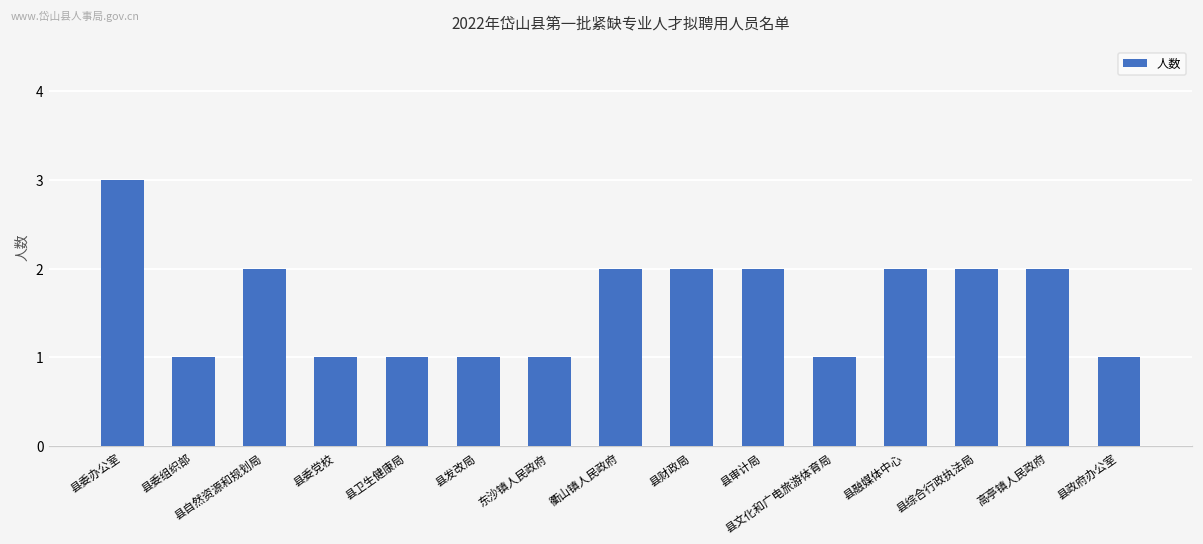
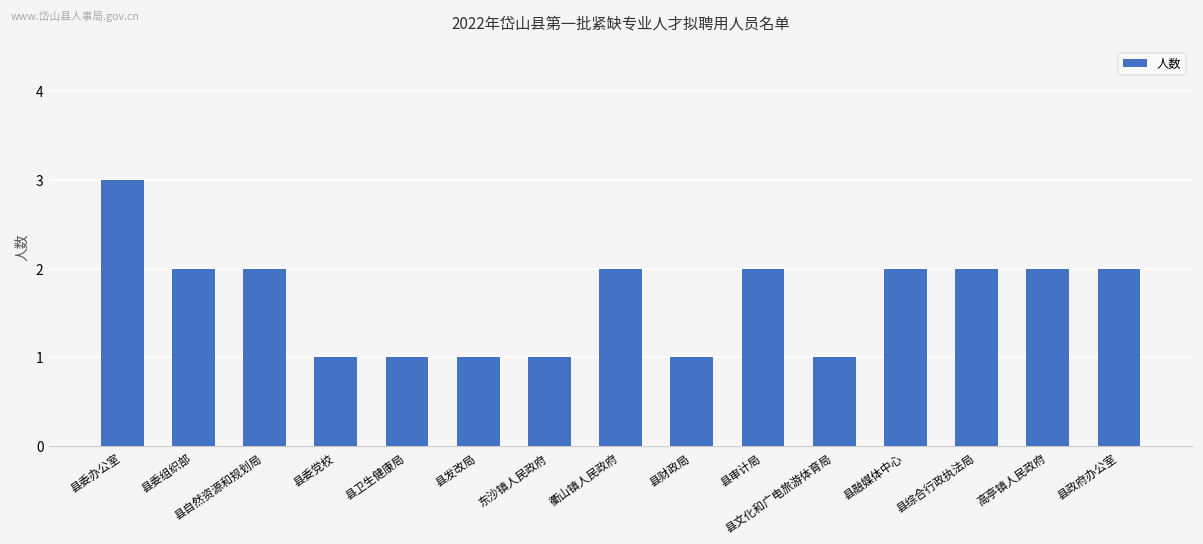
  {
    "县委办公室": 3,
-   "县委组织部": 1,
+   "县委组织部": 2,
    "县自然资源和规划局": 2,
    "县委党校": 1,
    "县卫生健康局": 1,
    "县发改局": 1,
    "东沙镇人民政府": 1,
    "衢山镇人民政府": 2,
-   "县财政局": 2,
+   "县财政局": 1,
    "县审计局": 2,
    "县文化和广电旅游体育局": 1,
    "县融媒体中心": 2,
    "县综合行政执法局": 2,
    "高亭镇人民政府": 2,
-   "县政府办公室": 1
+   "县政府办公室": 2
  }
